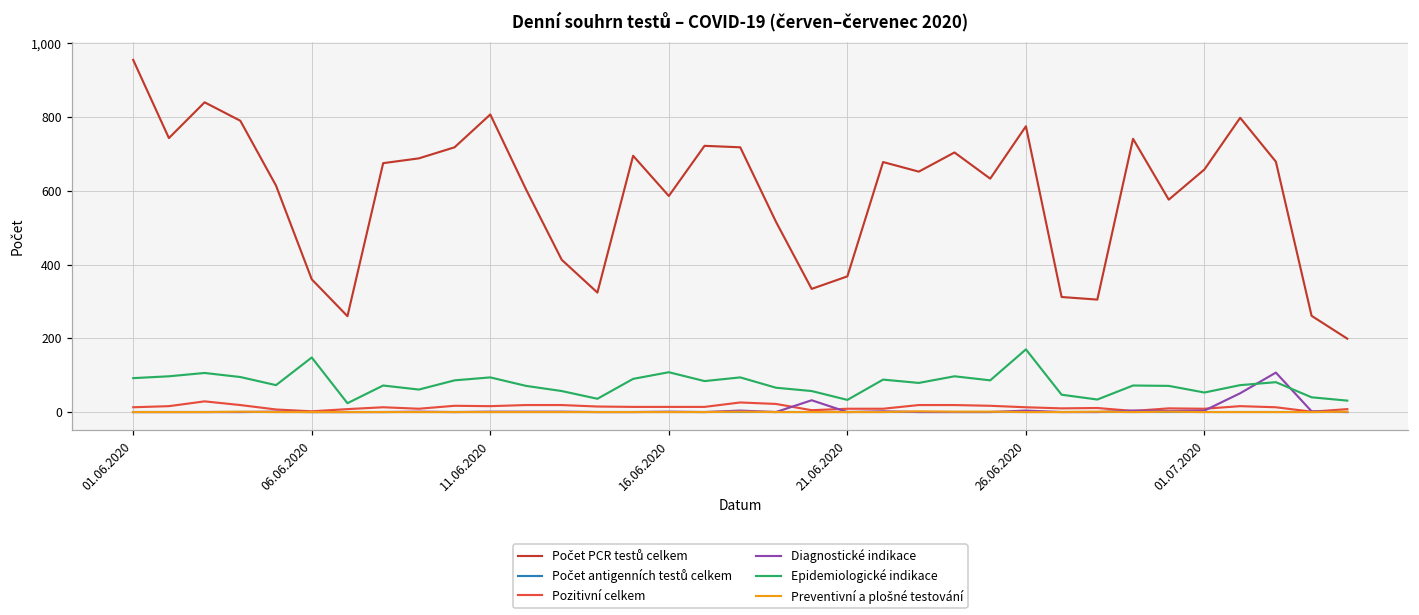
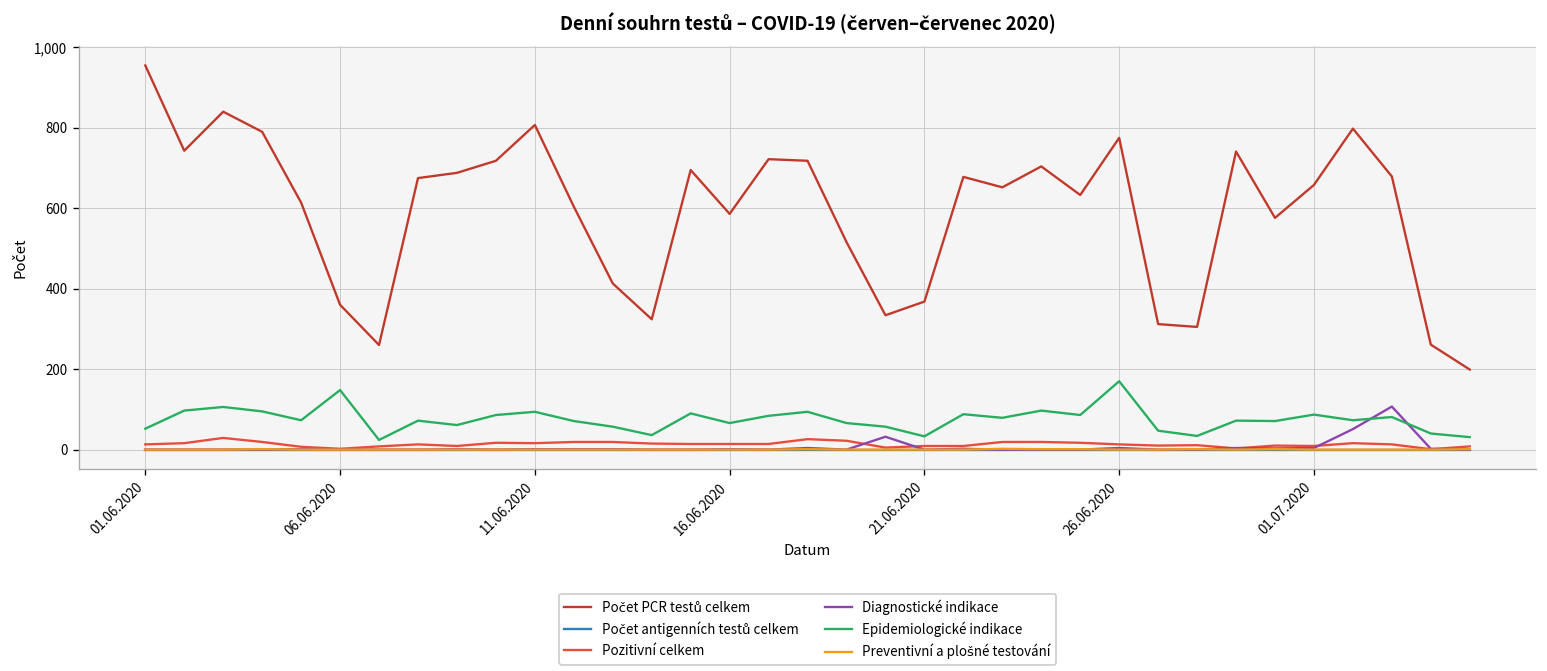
  {
    "Epidemiologické indikace": {
-     "01.06.2020": 90,
+     "01.06.2020": 50,
      "06.06.2020": 150,
      "11.06.2020": 90,
-     "16.06.2020": 110,
+     "16.06.2020": 70,
      "21.06.2020": 30,
      "26.06.2020": 170,
-     "01.07.2020": 50
+     "01.07.2020": 90
    }
  }
